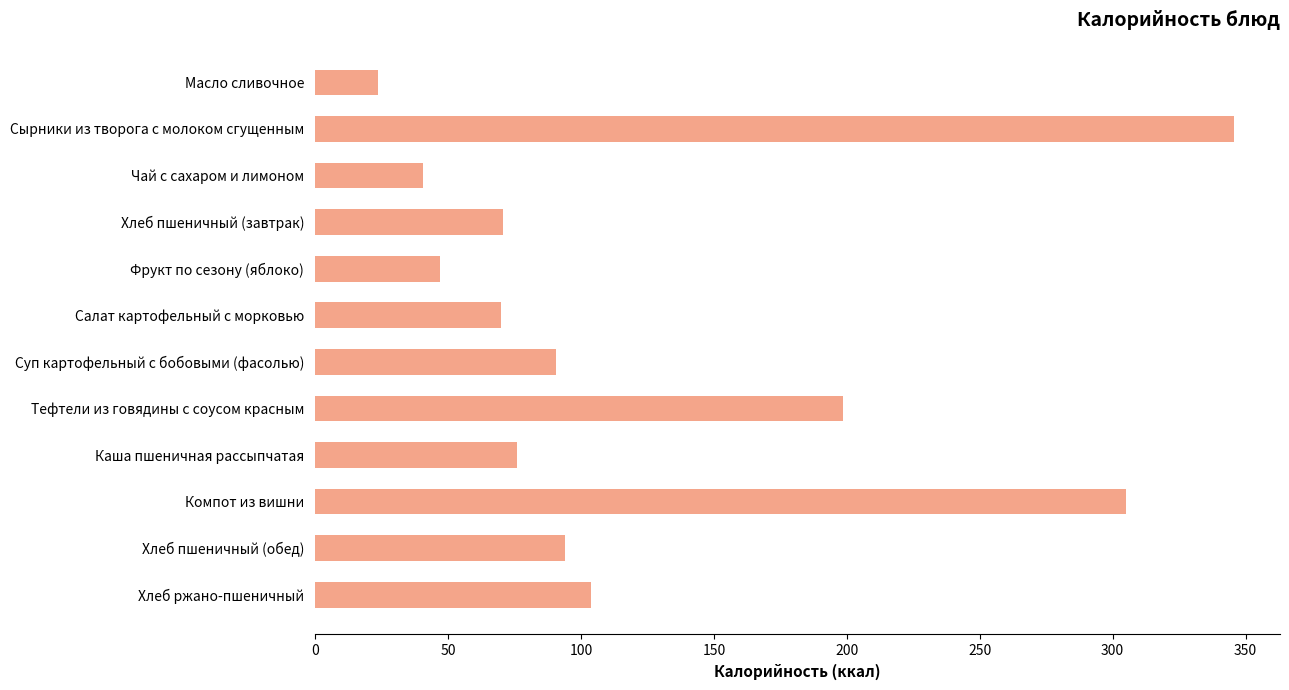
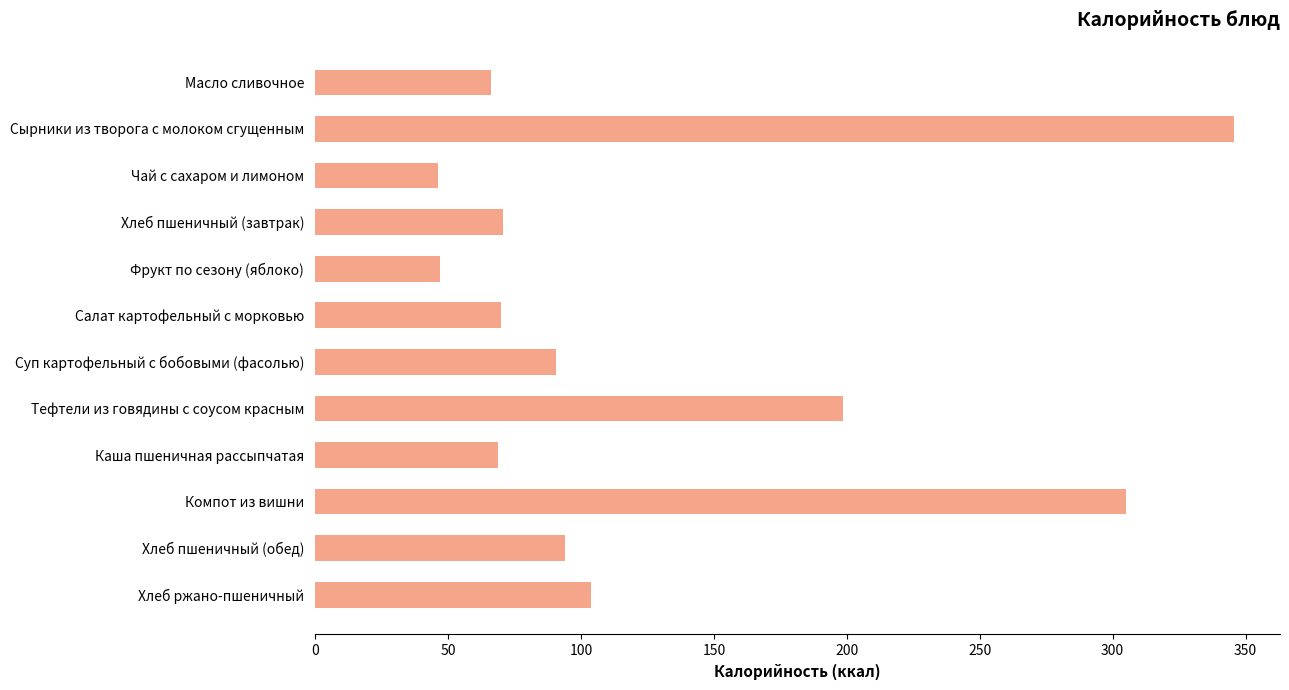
  {
-   "Масло сливочное": 23,
+   "Масло сливочное": 66,
    "Сырники из творога с молоком сгущенным": 346,
-   "Чай с сахаром и лимоном": 40,
+   "Чай с сахаром и лимоном": 46,
    "Хлеб пшеничный (завтрак)": 71,
    "Фрукт по сезону (яблоко)": 47,
    "Салат картофельный с морковью": 70,
    "Суп картофельный с бобовыми (фасолью)": 91,
    "Тефтели из говядины с соусом красным": 199,
-   "Каша пшеничная рассыпчатая": 76,
+   "Каша пшеничная рассыпчатая": 69,
    "Компот из вишни": 305,
    "Хлеб пшеничный (обед)": 94,
    "Хлеб ржано-пшеничный": 104
  }
